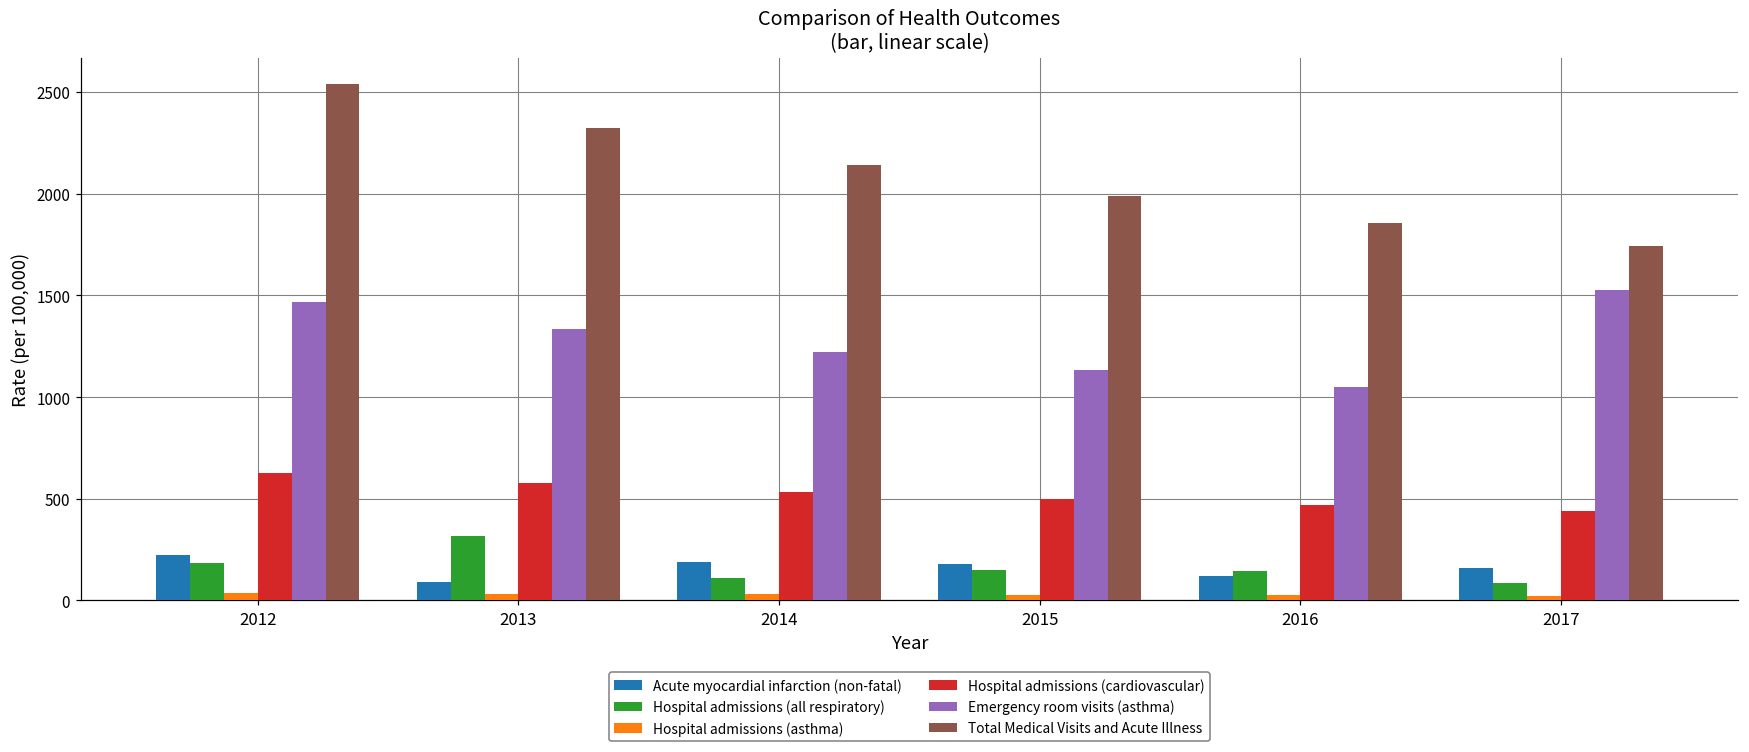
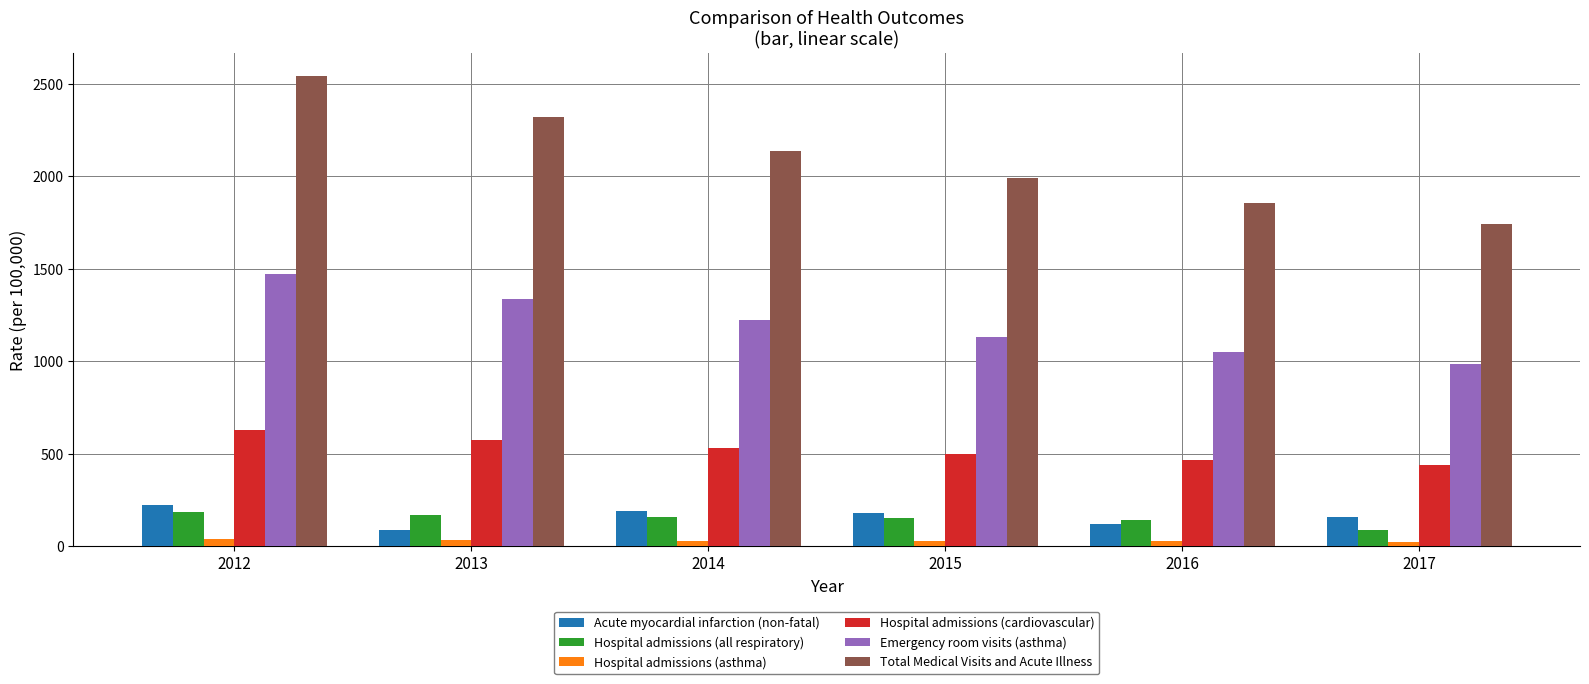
  {
    "Acute myocardial infarction (non-fatal)": {
      "2012": 220,
      "2013": 90,
      "2014": 190,
      "2015": 180,
      "2016": 120,
      "2017": 160
    },
    "Hospital admissions (all respiratory)": {
      "2012": 180,
-     "2013": 320,
-     "2014": 110,
+     "2013": 170,
+     "2014": 160,
      "2015": 150,
      "2016": 140,
      "2017": 90
    },
    "Hospital admissions (asthma)": {
      "2012": 40,
      "2013": 30,
      "2014": 30,
      "2015": 30,
      "2016": 30,
      "2017": 20
    },
    "Hospital admissions (cardiovascular)": {
      "2012": 630,
      "2013": 580,
      "2014": 530,
      "2015": 500,
      "2016": 470,
      "2017": 440
    },
    "Emergency room visits (asthma)": {
      "2012": 1470,
      "2013": 1330,
      "2014": 1220,
      "2015": 1130,
      "2016": 1050,
-     "2017": 1530
+     "2017": 980
    },
    "Total Medical Visits and Acute Illness": {
      "2012": 2540,
      "2013": 2320,
      "2014": 2140,
      "2015": 1990,
      "2016": 1850,
      "2017": 1740
    }
  }
